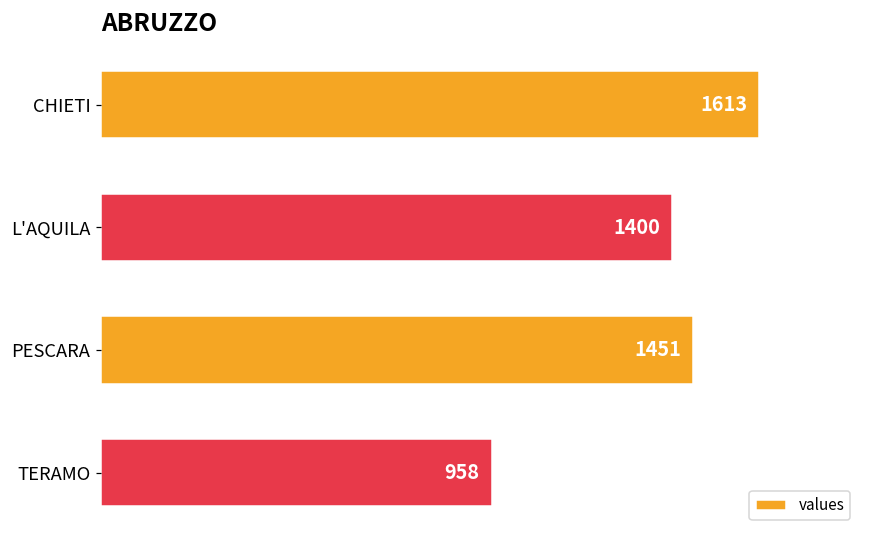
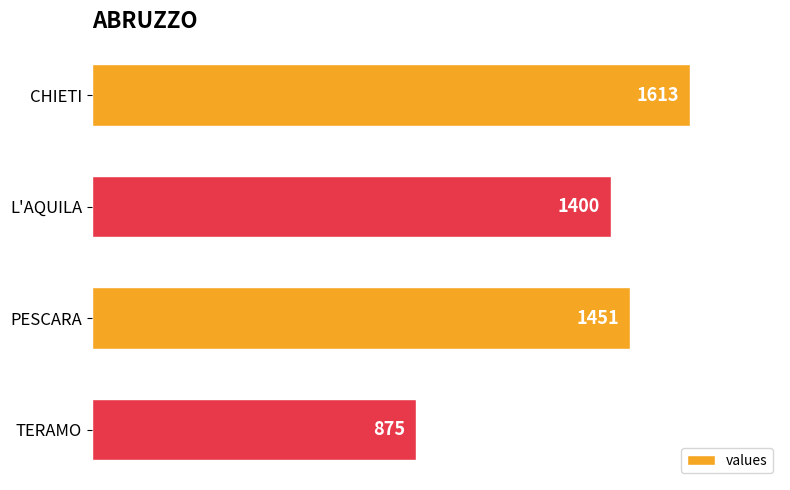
  {
    "CHIETI": 1613,
    "L'AQUILA": 1400,
    "PESCARA": 1451,
-   "TERAMO": 958
+   "TERAMO": 875
  }
